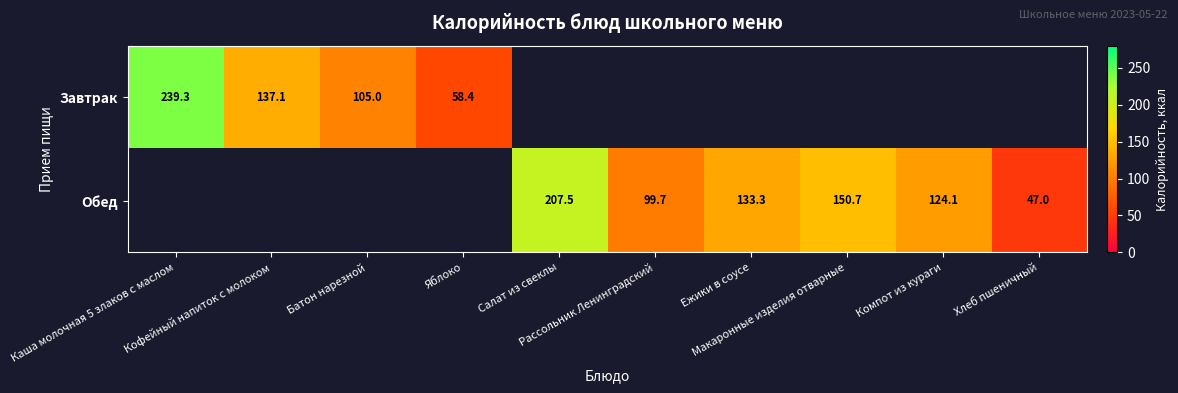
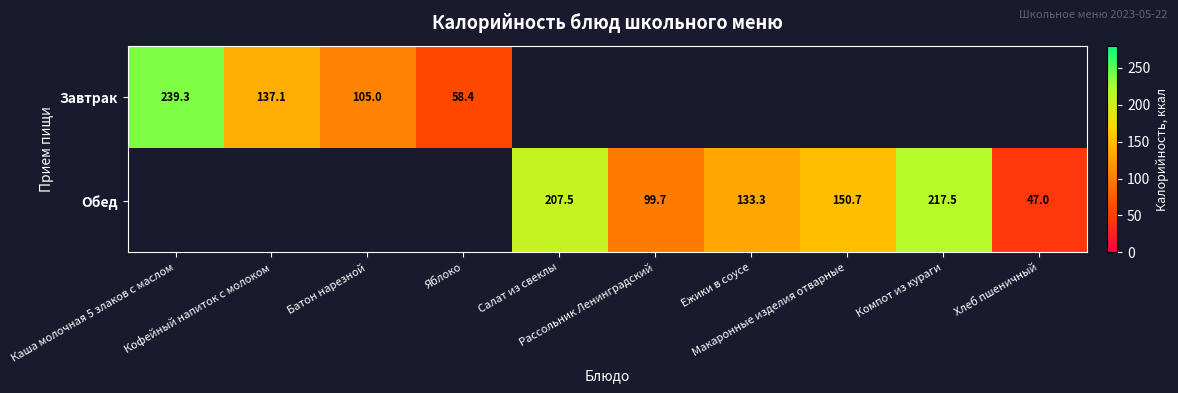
  {
    "Завтрак": {
      "Каша молочная 5 злаков с маслом": 239.3,
      "Кофейный напиток с молоком": 137.1,
      "Батон нарезной": 105.0,
      "Яблоко": 58.4
    },
    "Обед": {
      "Салат из свеклы": 207.5,
      "Рассольник Ленинградский": 99.7,
      "Ежики в соусе": 133.3,
      "Макаронные изделия отварные": 150.7,
-     "Компот из кураги": 124.1,
+     "Компот из кураги": 217.5,
      "Хлеб пшеничный": 47.0
    }
  }
